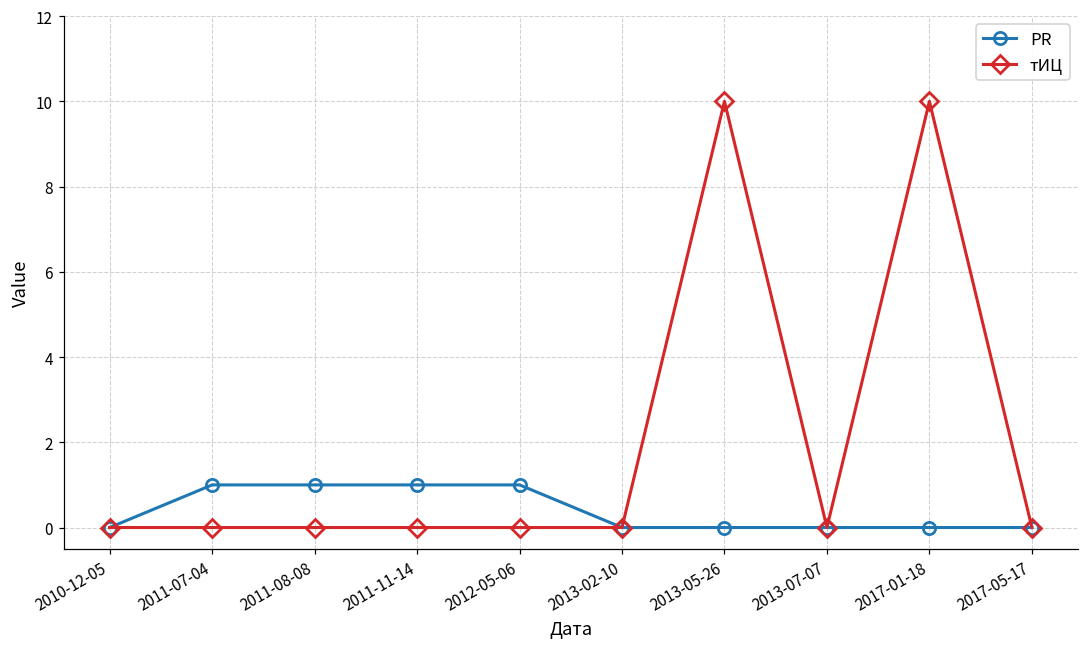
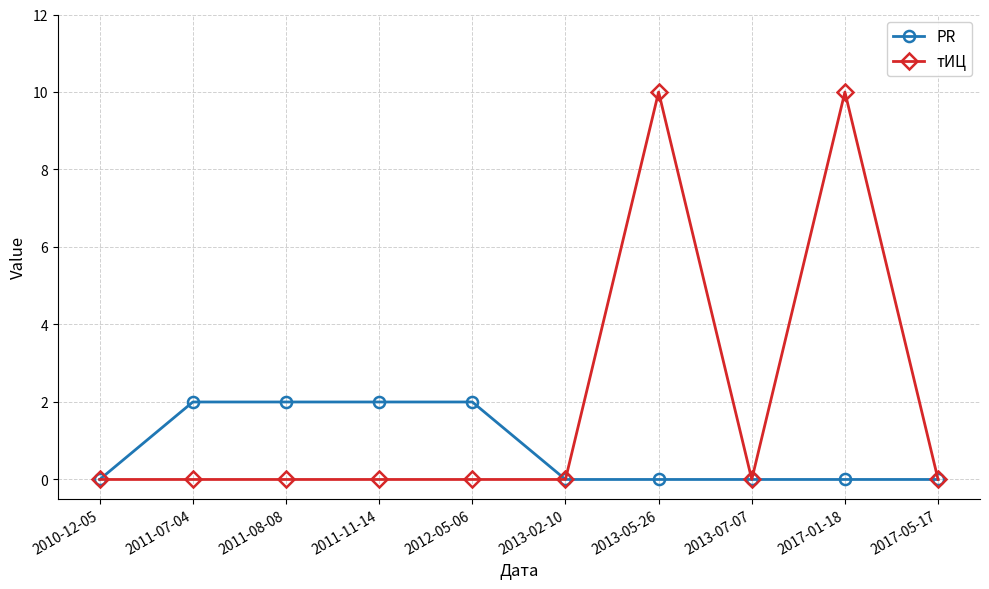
  {
    "PR": {
-     "2011-07-04": 1,
-     "2011-08-08": 1,
-     "2011-11-14": 1,
-     "2012-05-06": 1,
+     "2011-07-04": 2,
+     "2011-08-08": 2,
+     "2011-11-14": 2,
+     "2012-05-06": 2,
      "2013-05-26": 0,
      "2017-01-18": 0
    },
    "тИЦ": {
      "2011-07-04": 0,
      "2011-08-08": 0,
      "2011-11-14": 0,
      "2012-05-06": 0,
      "2013-05-26": 10,
      "2017-01-18": 10
    }
  }
